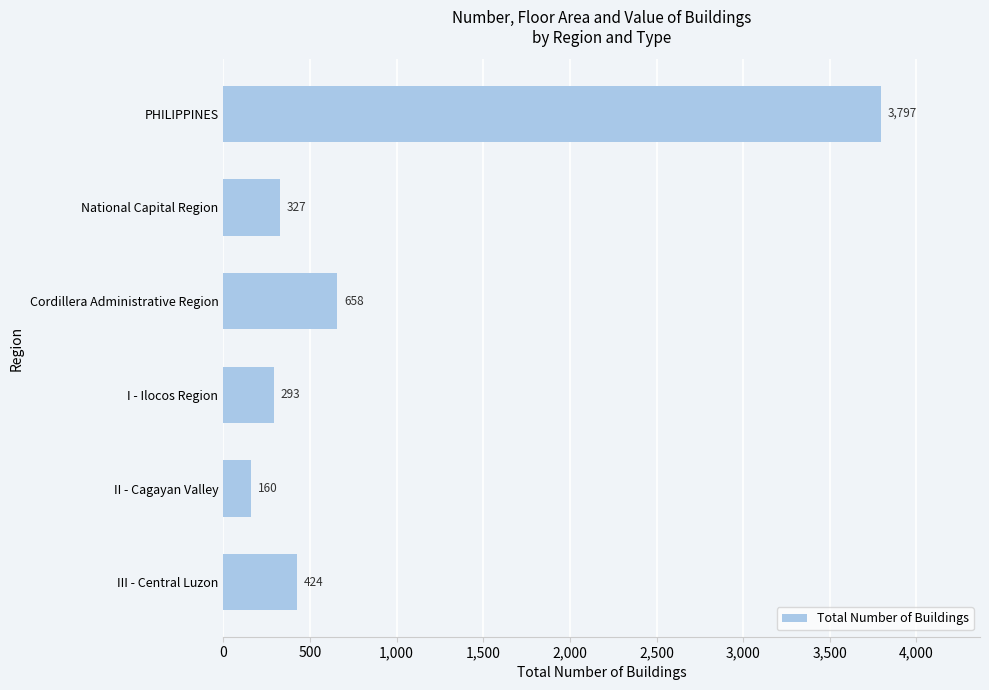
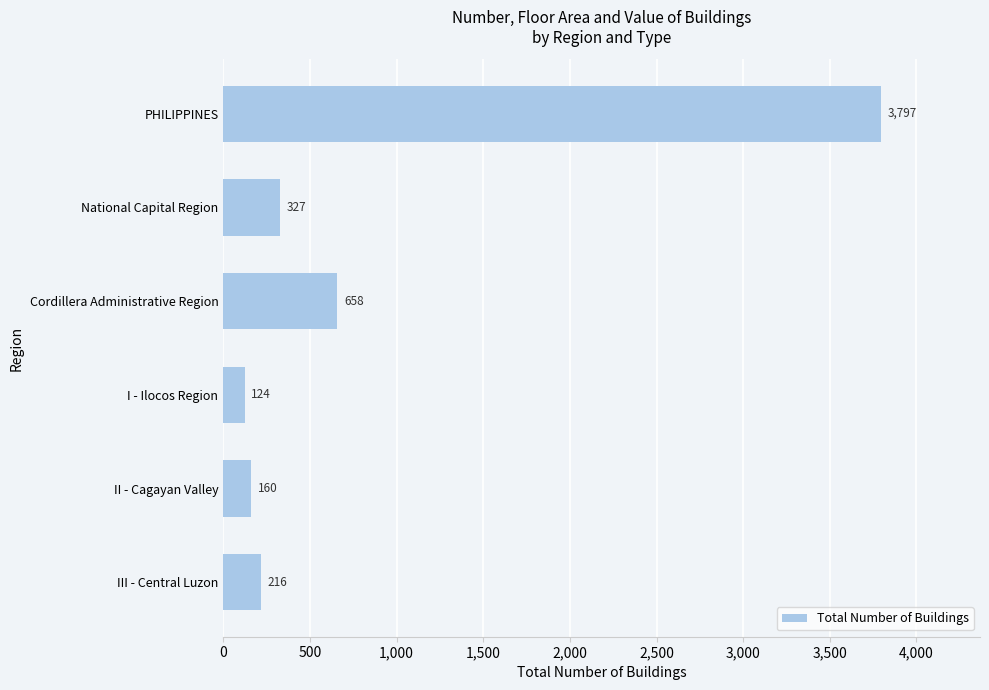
  {
    "PHILIPPINES": "3,797",
    "National Capital Region": "327",
    "Cordillera Administrative Region": "658",
-   "I - Ilocos Region": "293",
+   "I - Ilocos Region": "124",
    "II - Cagayan Valley": "160",
-   "III - Central Luzon": "424"
+   "III - Central Luzon": "216"
  }
